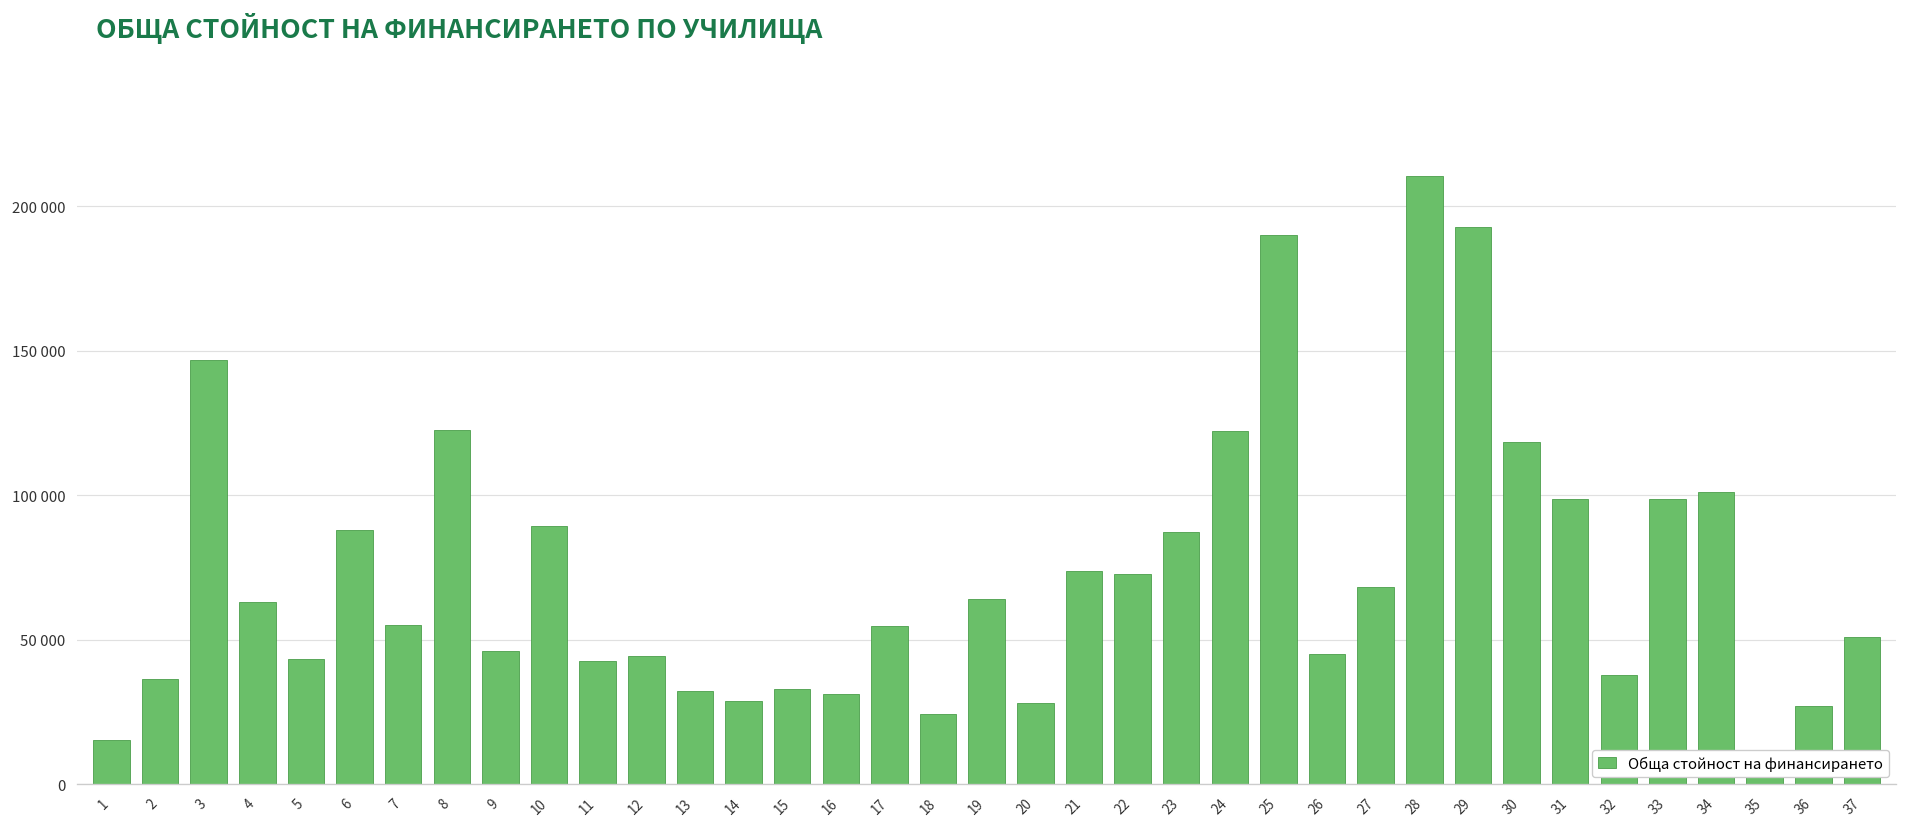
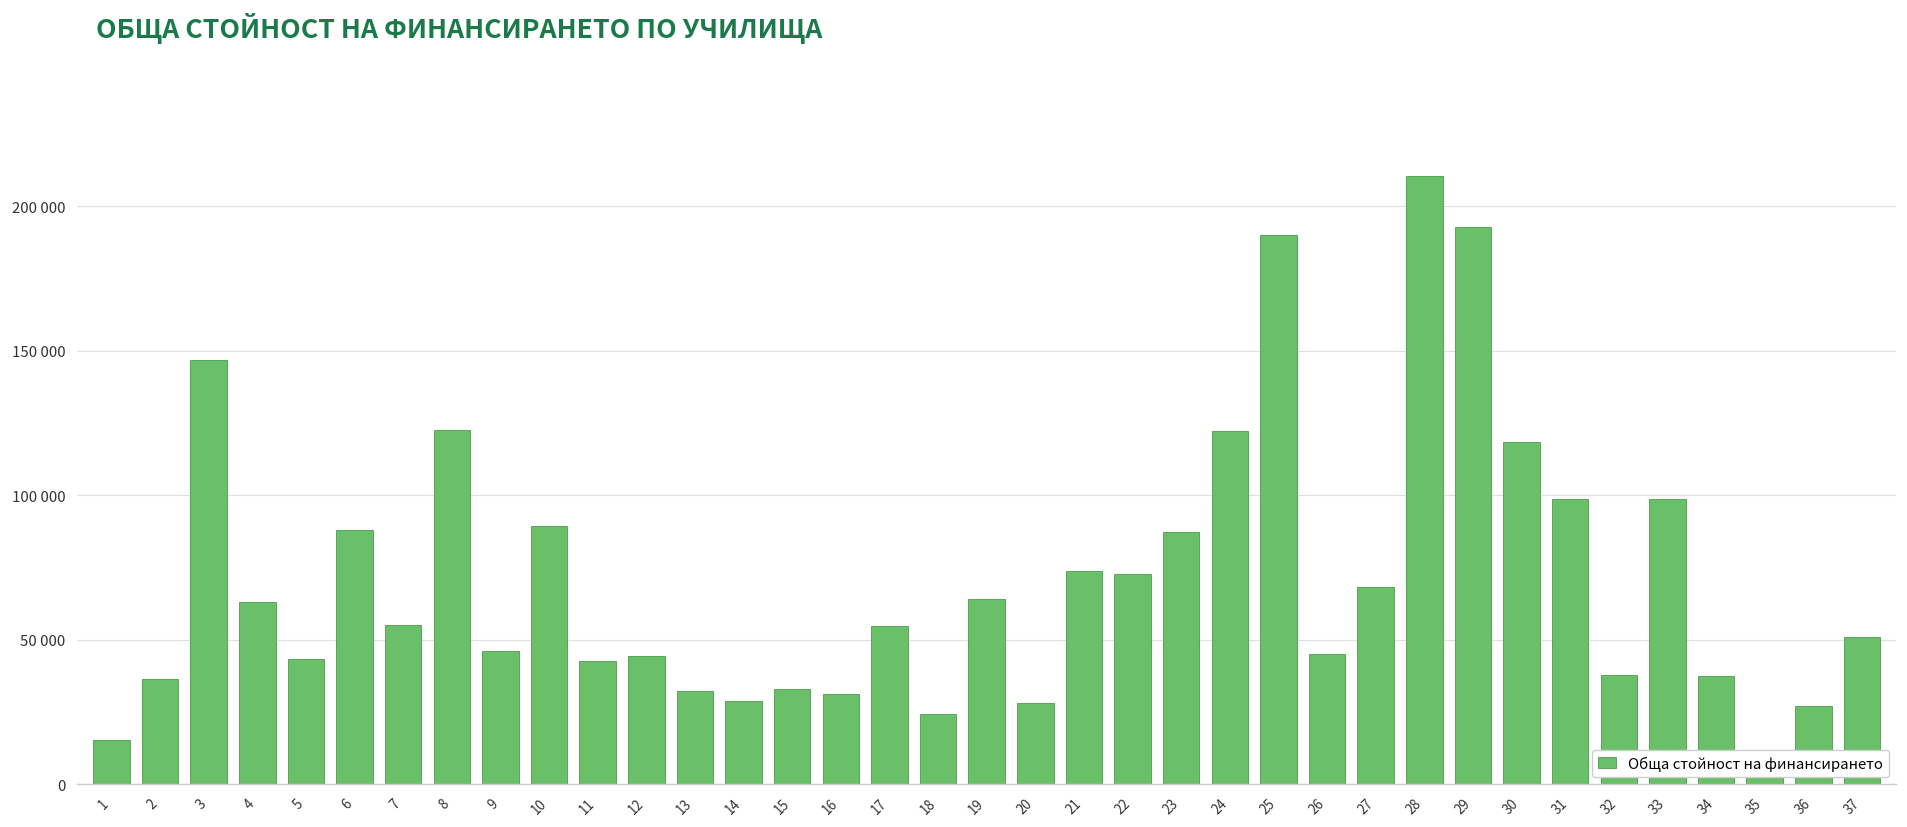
  {
    "1": 15000,
    "2": 37000,
    "3": 147000,
    "4": 63000,
    "5": 43000,
    "6": 88000,
    "7": 55000,
    "8": 122000,
    "9": 46000,
    "10": 89000,
    "11": 43000,
    "12": 45000,
    "13": 32000,
    "14": 29000,
    "15": 33000,
    "16": 31000,
    "17": 55000,
    "18": 24000,
    "19": 64000,
    "20": 28000,
    "21": 74000,
    "22": 73000,
    "23": 87000,
    "24": 122000,
    "25": 190000,
    "26": 45000,
    "27": 68000,
    "28": 210000,
    "29": 193000,
    "30": 118000,
    "31": 99000,
    "32": 38000,
    "33": 99000,
-   "34": 101000,
+   "34": 37000,
    "36": 27000,
    "37": 51000
  }
